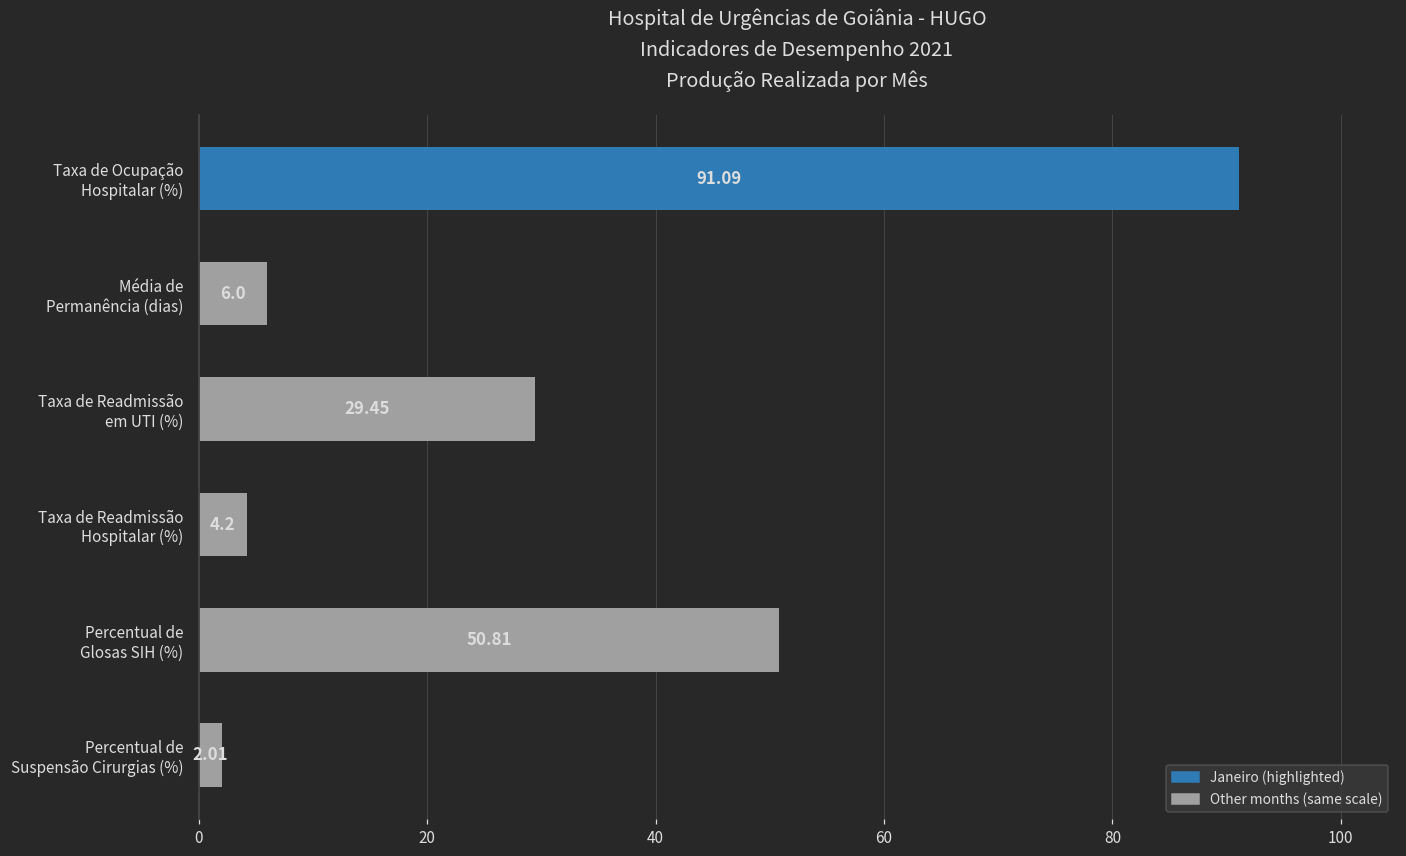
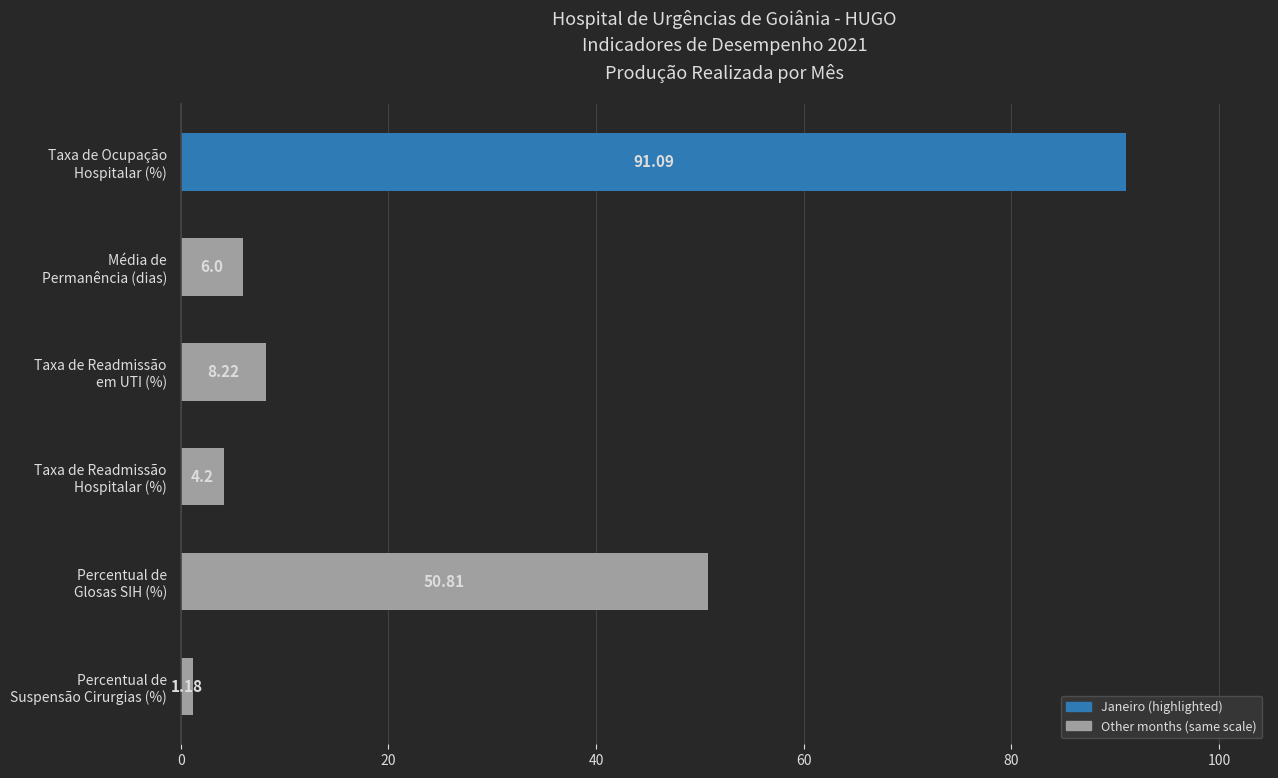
  {
    "Taxa de Ocupação Hospitalar (%)": 91.09,
    "Média de Permanência (dias)": 6.0,
-   "Taxa de Readmissão em UTI (%)": 29.45,
+   "Taxa de Readmissão em UTI (%)": 8.22,
    "Taxa de Readmissão Hospitalar (%)": 4.2,
    "Percentual de Glosas SIH (%)": 50.81,
-   "Percentual de Suspensão Cirurgias (%)": 2.01
+   "Percentual de Suspensão Cirurgias (%)": 1.18
  }
